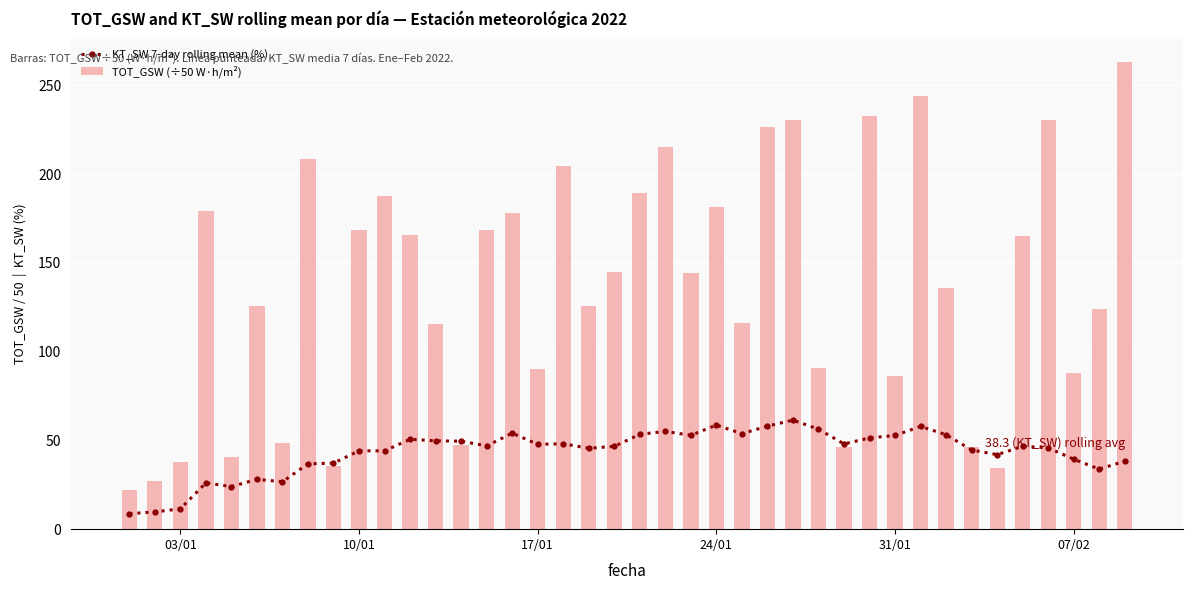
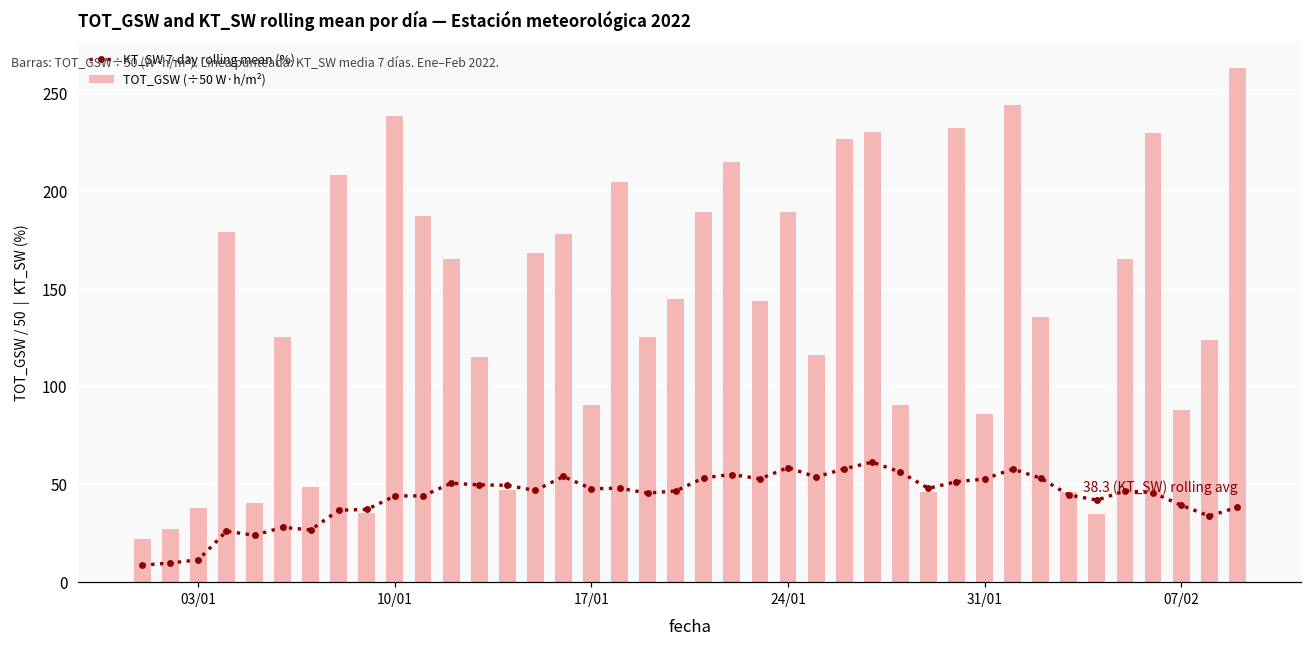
  {
    "KT_SW 7-day rolling mean (%)": {
      "03/01": 11,
      "10/01": 44,
      "17/01": 48,
      "24/01": 59,
      "31/01": 53,
      "07/02": 39
    },
    "TOT_GSW (÷50 W·h/m²)": {
      "03/01": 38,
-     "10/01": 169,
+     "10/01": 238,
      "17/01": 90,
-     "24/01": 181,
+     "24/01": 190,
      "31/01": 86,
      "07/02": 88
    }
  }
